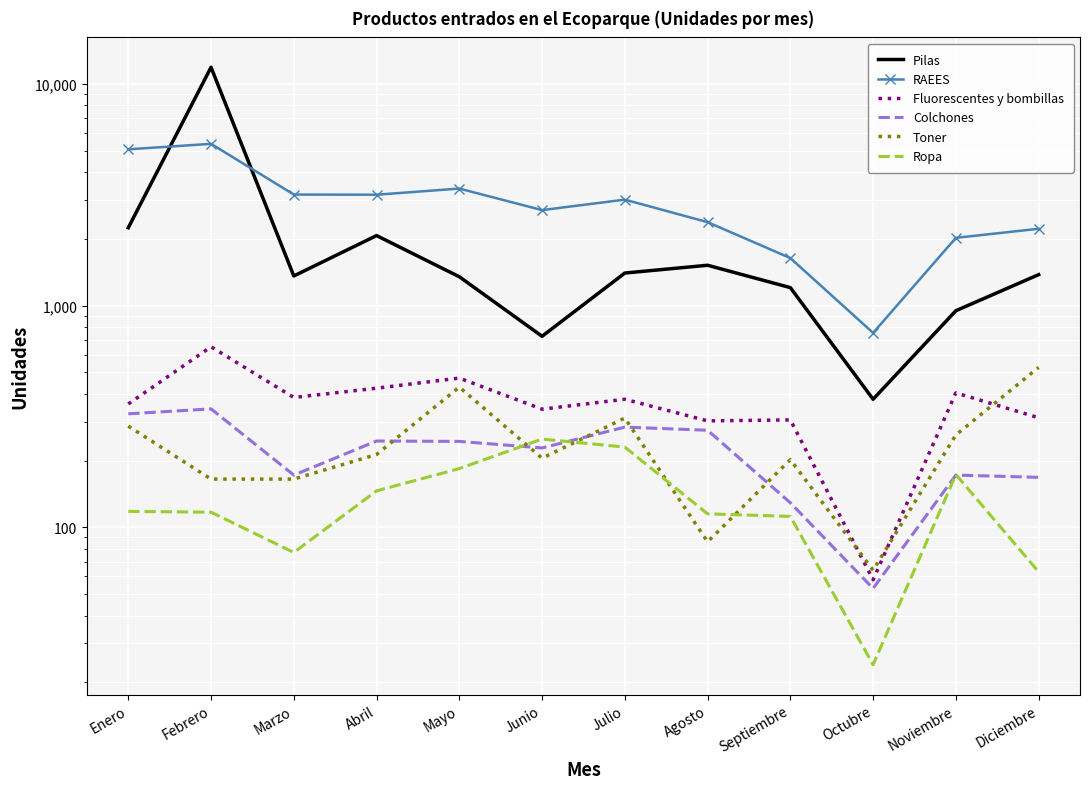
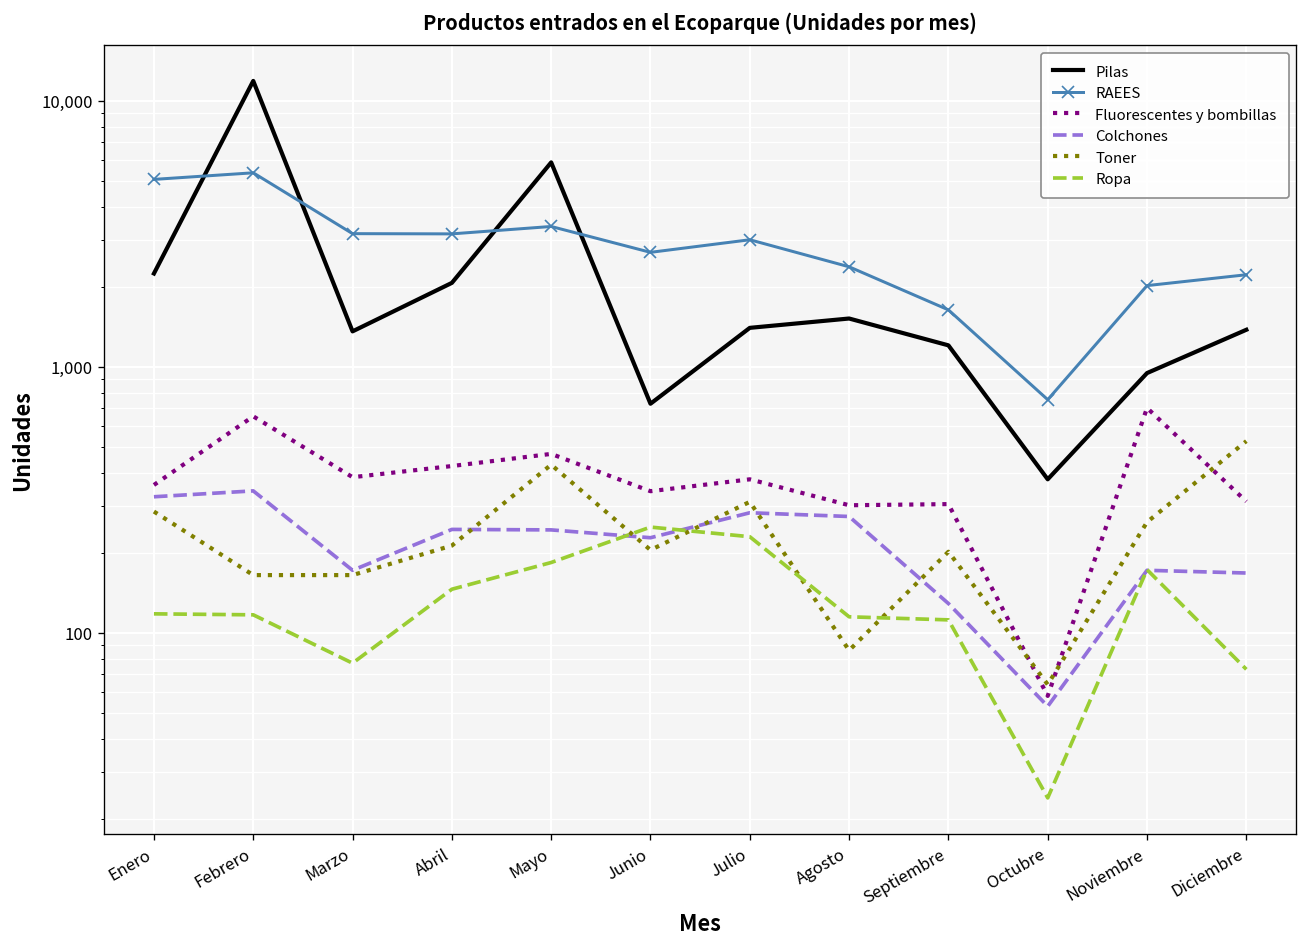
  {
    "Pilas": {
      "Enero": "2,200",
      "Febrero": "12,000",
      "Marzo": "1,400",
      "Abril": "2,100",
-     "Mayo": "1,300",
+     "Mayo": "5,900",
      "Junio": "730",
      "Julio": "1,400",
      "Agosto": "1,500",
      "Septiembre": "1,200",
      "Octubre": "380",
      "Noviembre": "950",
      "Diciembre": "1,400"
    },
    "RAEES": {
      "Enero": "5,100",
      "Febrero": "5,400",
      "Marzo": "3,200",
      "Abril": "3,200",
      "Mayo": "3,400",
      "Junio": "2,700",
      "Julio": "3,000",
      "Agosto": "2,400",
      "Septiembre": "1,600",
      "Octubre": "750",
      "Noviembre": "2,000",
      "Diciembre": "2,200"
    },
    "Fluorescentes y bombillas": {
      "Enero": "360",
      "Febrero": "650",
      "Marzo": "390",
      "Abril": "420",
      "Mayo": "470",
      "Junio": "340",
      "Julio": "380",
      "Agosto": "300",
      "Septiembre": "310",
      "Octubre": "58",
-     "Noviembre": "400",
+     "Noviembre": "700",
      "Diciembre": "310"
    },
    "Colchones": {
      "Enero": "330",
      "Febrero": "340",
      "Marzo": "170",
      "Abril": "250",
      "Mayo": "240",
      "Junio": "230",
      "Julio": "280",
      "Agosto": "270",
      "Septiembre": "130",
      "Octubre": "53",
      "Diciembre": "170"
    },
    "Toner": {
      "Enero": "290",
      "Febrero": "170",
      "Marzo": "170",
      "Abril": "210",
      "Mayo": "430",
      "Junio": "210",
      "Julio": "310",
      "Agosto": "86",
      "Septiembre": "200",
      "Octubre": "64",
      "Noviembre": "260",
      "Diciembre": "530"
    },
    "Ropa": {
      "Enero": "120",
      "Febrero": "120",
      "Marzo": "77",
      "Abril": "150",
      "Mayo": "180",
      "Junio": "250",
      "Julio": "230",
      "Agosto": "120",
      "Septiembre": "110",
      "Octubre": "24",
-     "Diciembre": "63"
+     "Diciembre": "73"
    }
  }
